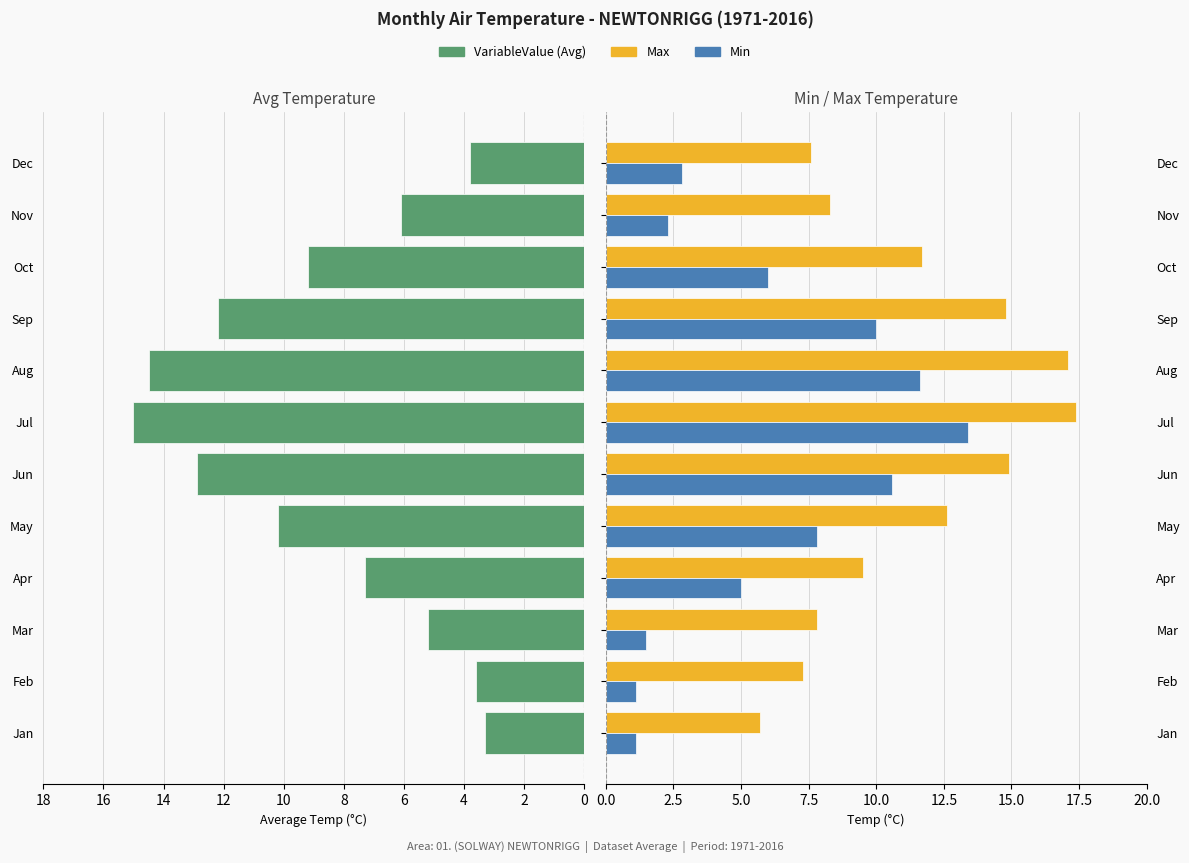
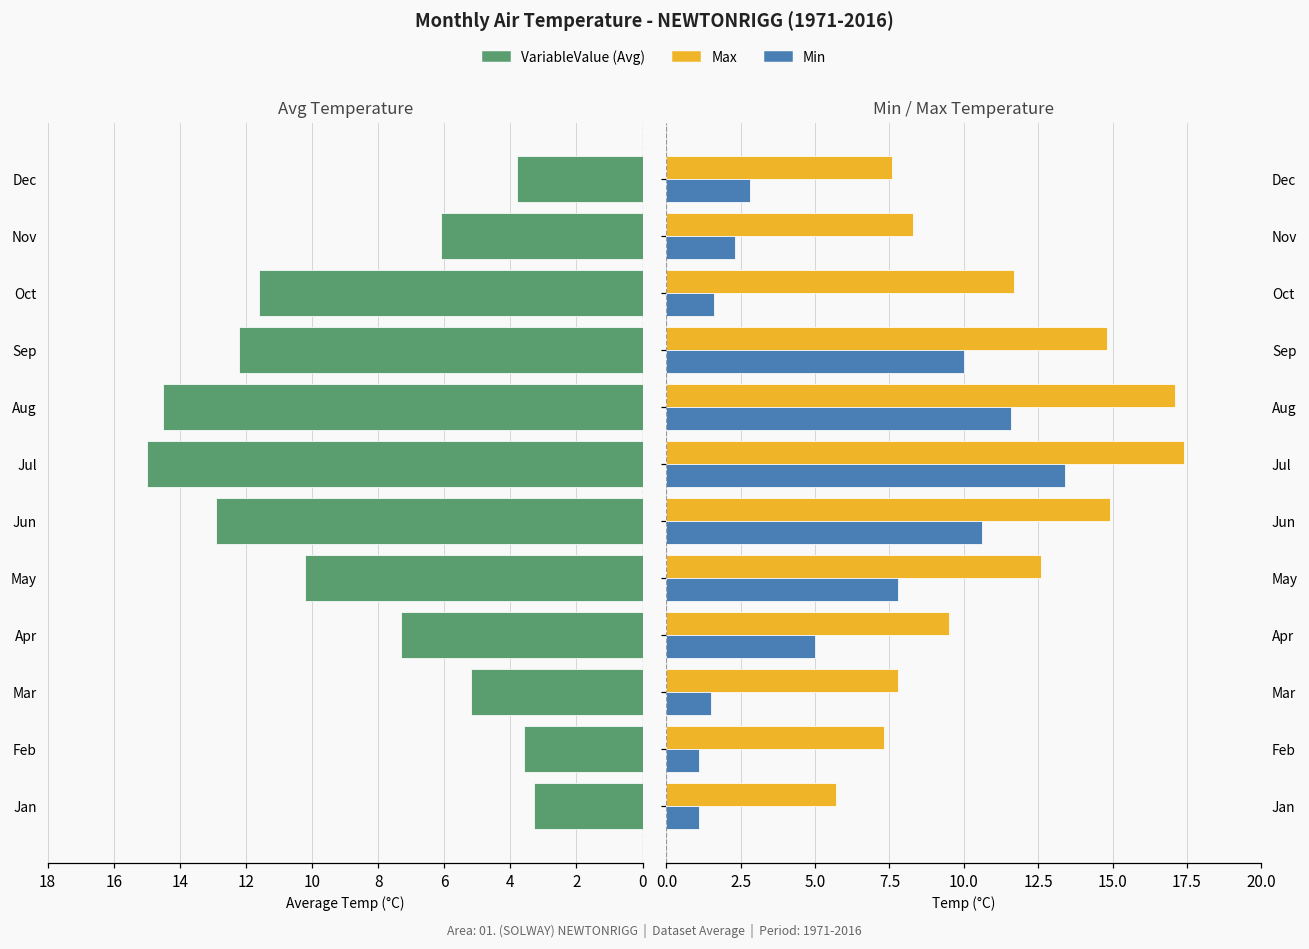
  {
    "Avg Temperature": {
      "Dec": 3.8,
      "Nov": 6.1,
-     "Oct": 9.2,
+     "Oct": 11.6,
      "Sep": 12.2,
      "Aug": 14.5,
      "Jul": 15.0,
      "Jun": 12.9,
      "May": 10.2,
      "Apr": 7.3,
      "Mar": 5.2,
      "Feb": 3.6,
      "Jan": 3.3
    },
    "Min / Max Temperature": {
      "Max": {
        "Dec": 7.6,
        "Nov": 8.3,
        "Oct": 11.7,
        "Sep": 14.8,
        "Aug": 17.1,
        "Jul": 17.4,
        "Jun": 14.9,
        "May": 12.6,
        "Apr": 9.5,
        "Mar": 7.8,
        "Feb": 7.3,
        "Jan": 5.7
      },
      "Min": {
        "Dec": 2.8,
        "Nov": 2.3,
-       "Oct": 6.0,
+       "Oct": 1.6,
        "Sep": 10.0,
        "Aug": 11.6,
        "Jul": 13.4,
        "Jun": 10.6,
        "May": 7.8,
        "Apr": 5.0,
        "Mar": 1.5,
        "Feb": 1.1,
        "Jan": 1.1
      }
    }
  }
